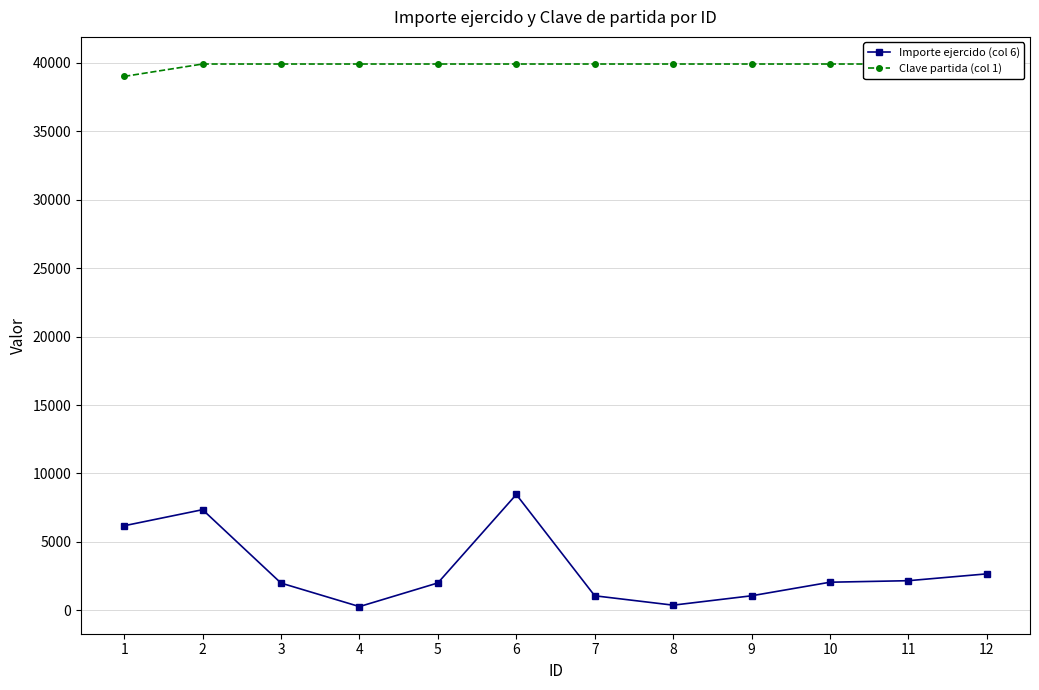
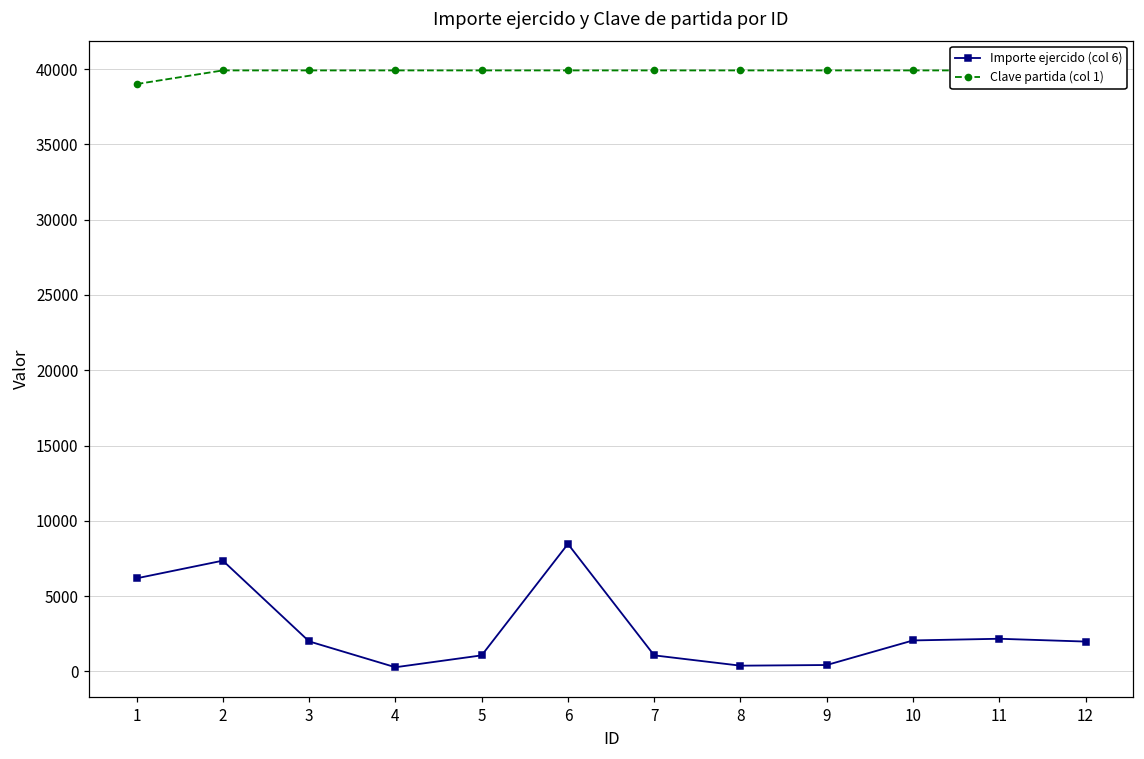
  {
    "Importe ejercido (col 6)": {
      "1": 6200,
      "2": 7400,
      "3": 2000,
      "4": 300,
-     "5": 2000,
+     "5": 1100,
      "6": 8500,
      "7": 1100,
      "8": 400,
-     "9": 1100,
+     "9": 400,
      "10": 2100,
      "11": 2200,
-     "12": 2700
+     "12": 2000
    },
    "Clave partida (col 1)": {
      "1": 39000,
      "2": 39900,
      "3": 39900,
      "4": 39900,
      "5": 39900,
      "6": 39900,
      "7": 39900,
      "8": 39900,
      "9": 39900,
      "10": 39900
    }
  }
